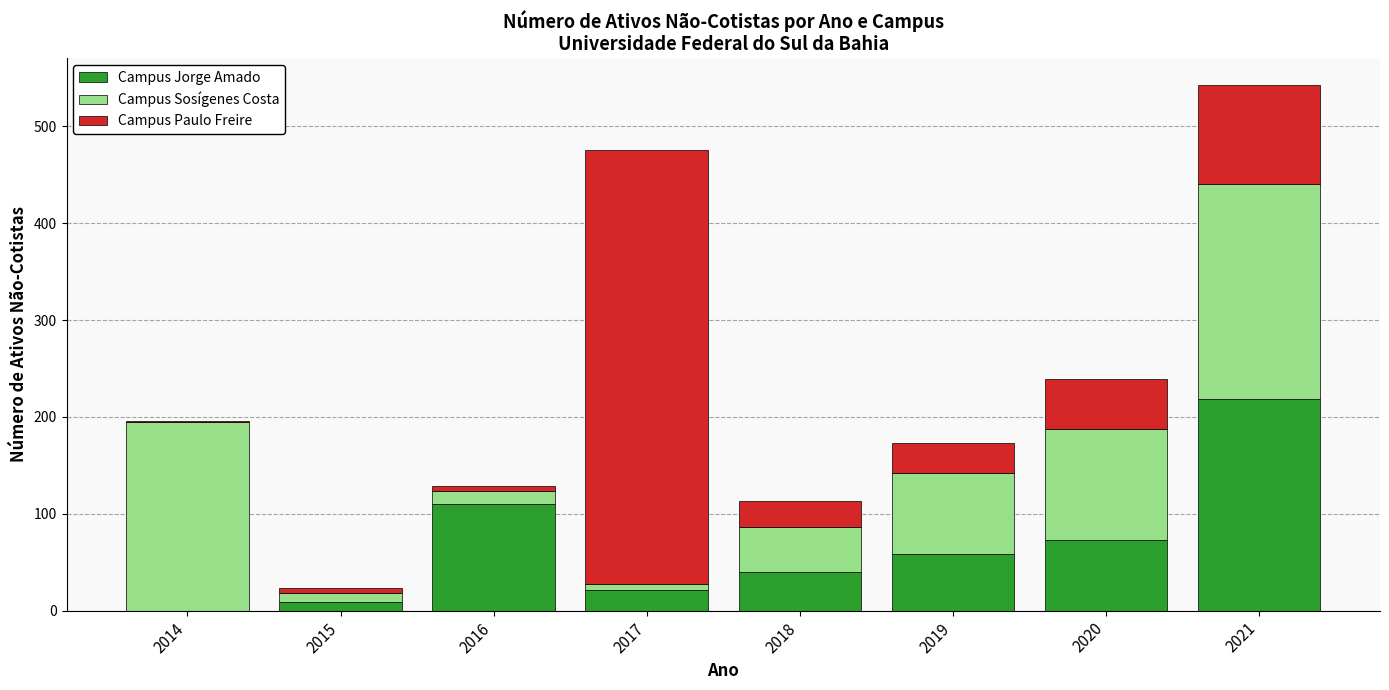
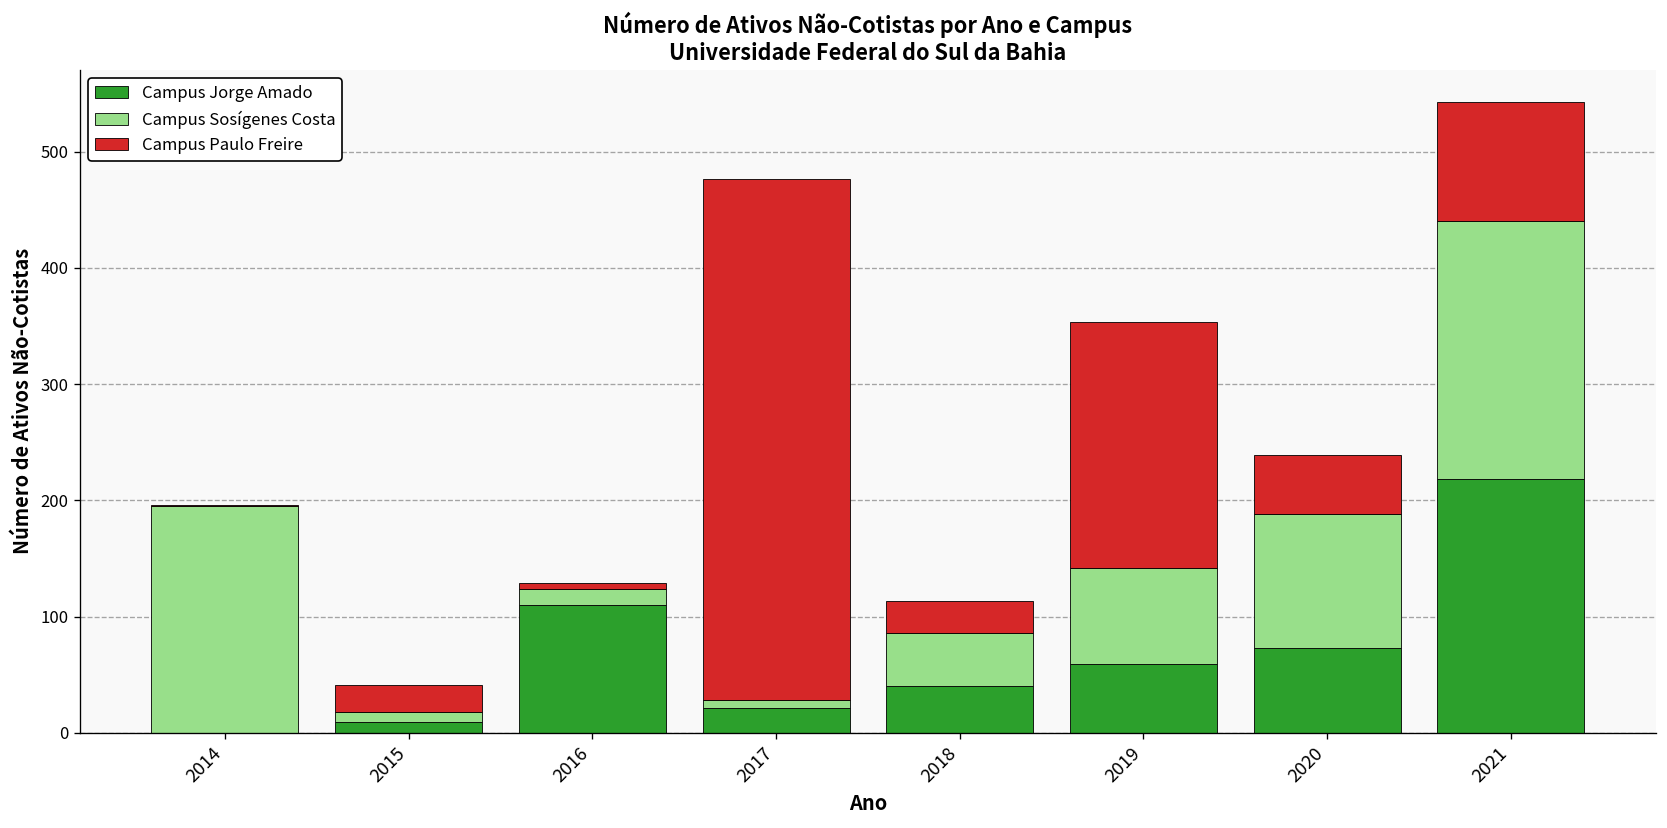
  {
    "Campus Jorge Amado": {
      "2014": 0,
      "2015": 10,
      "2016": 110,
      "2017": 20,
      "2018": 40,
      "2019": 60,
      "2020": 70,
      "2021": 220
    },
    "Campus Sosígenes Costa": {
      "2014": 200,
      "2015": 10,
      "2016": 10,
      "2017": 10,
      "2018": 50,
      "2019": 80,
      "2020": 120,
      "2021": 220
    },
    "Campus Paulo Freire": {
-     "2015": 10,
+     "2015": 20,
      "2016": 10,
      "2017": 450,
      "2018": 30,
-     "2019": 30,
+     "2019": 210,
      "2020": 50,
      "2021": 100
    }
  }
